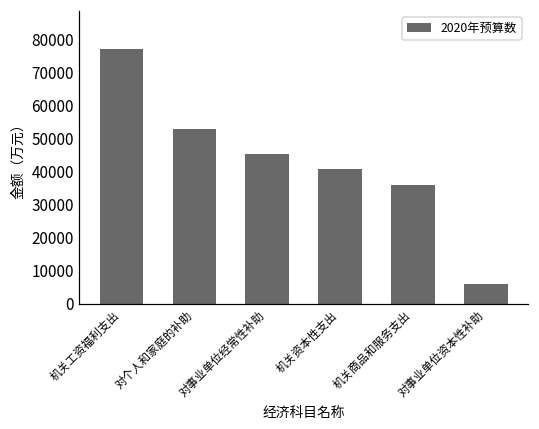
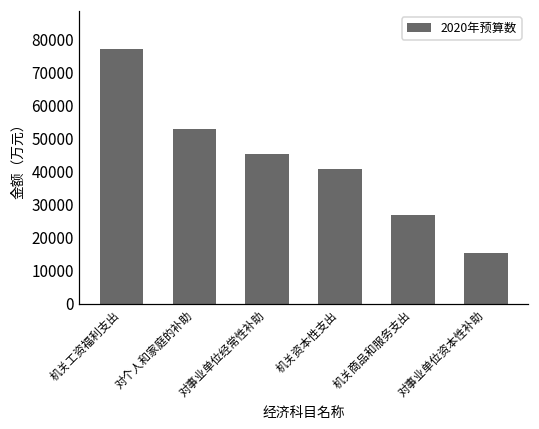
  {
    "机关工资福利支出": 77000,
    "对个人和家庭的补助": 53000,
    "对事业单位经常性补助": 45000,
    "机关资本性支出": 41000,
-   "机关商品和服务支出": 36000,
-   "对事业单位资本性补助": 6000
+   "机关商品和服务支出": 27000,
+   "对事业单位资本性补助": 15000
  }
